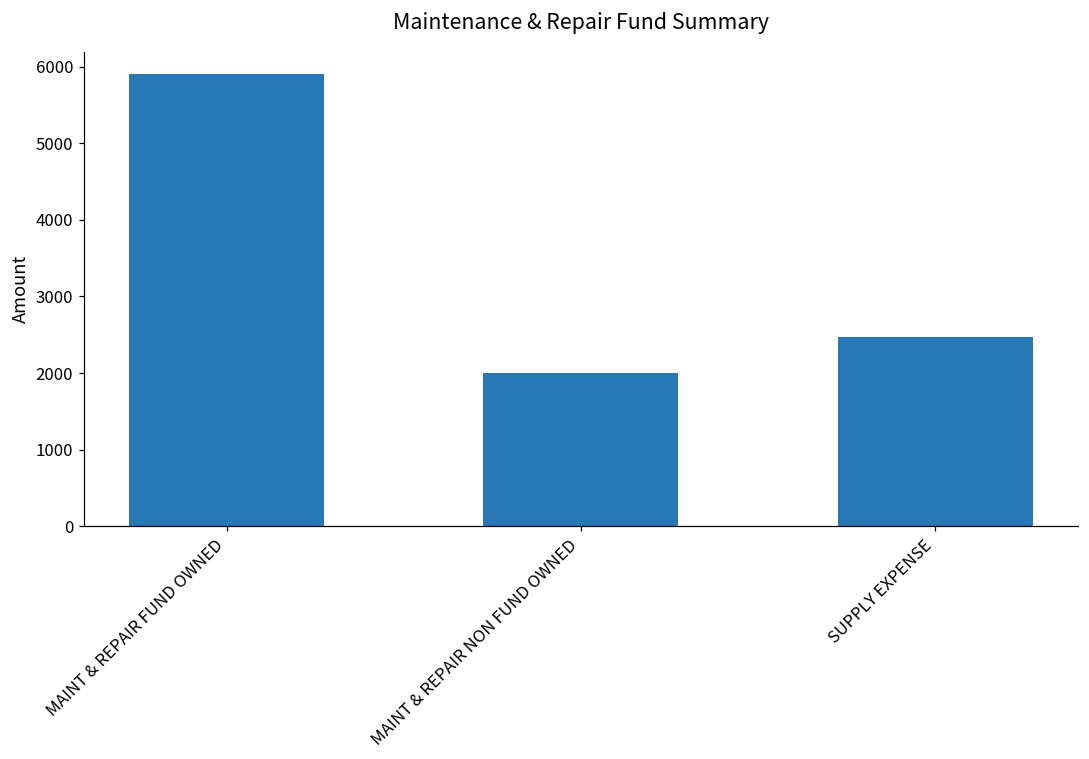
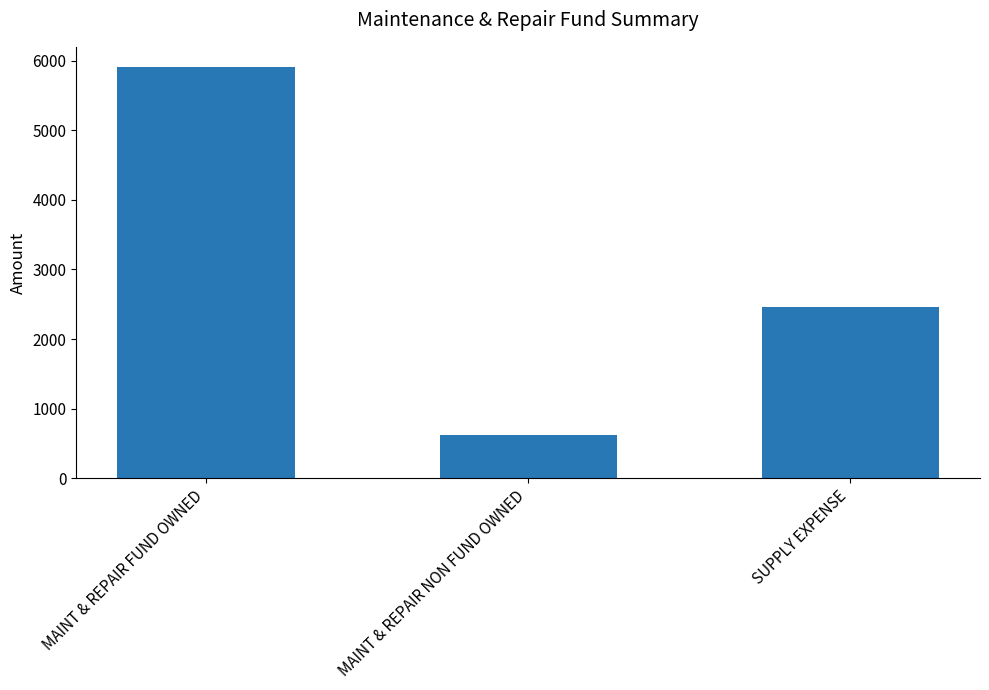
  {
    "MAINT & REPAIR FUND OWNED": 5900,
-   "MAINT & REPAIR NON FUND OWNED": 2000,
+   "MAINT & REPAIR NON FUND OWNED": 600,
    "SUPPLY EXPENSE": 2500
  }
